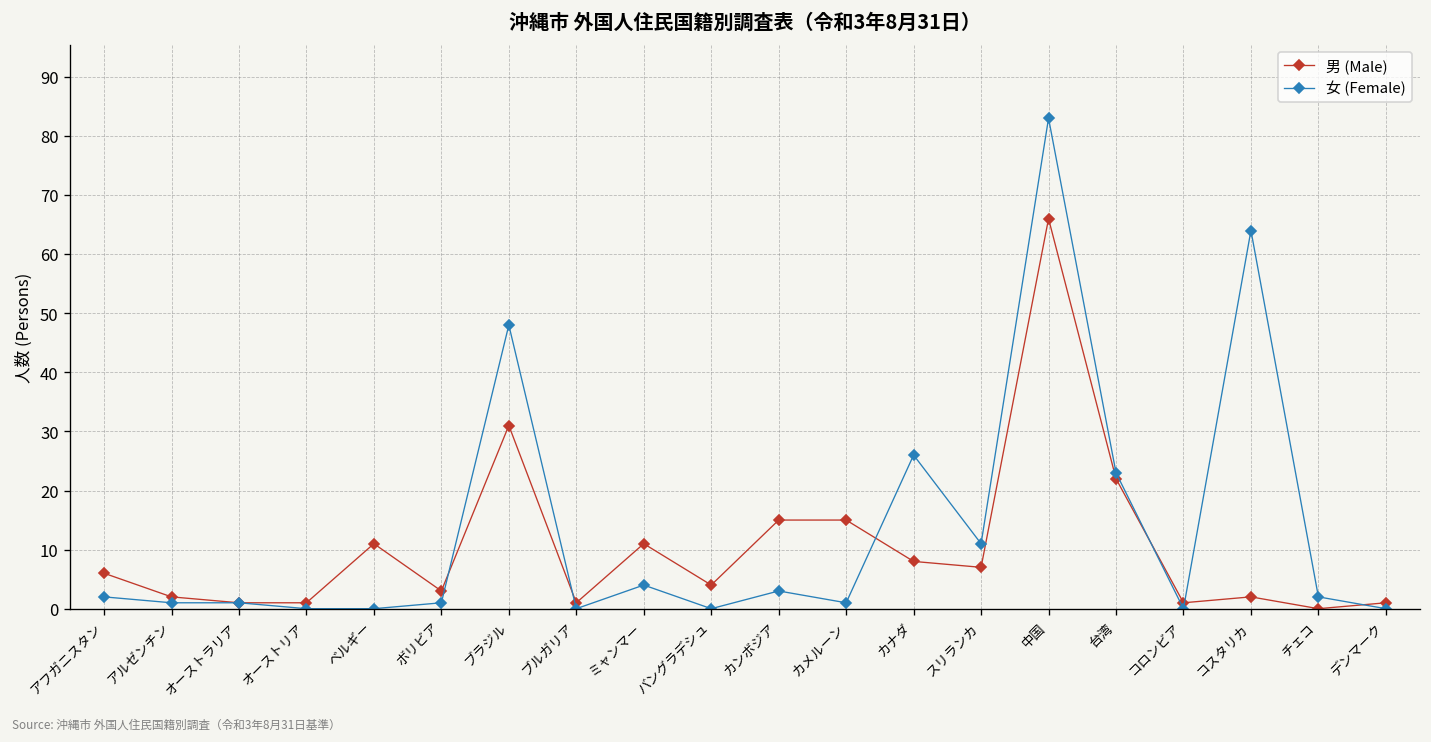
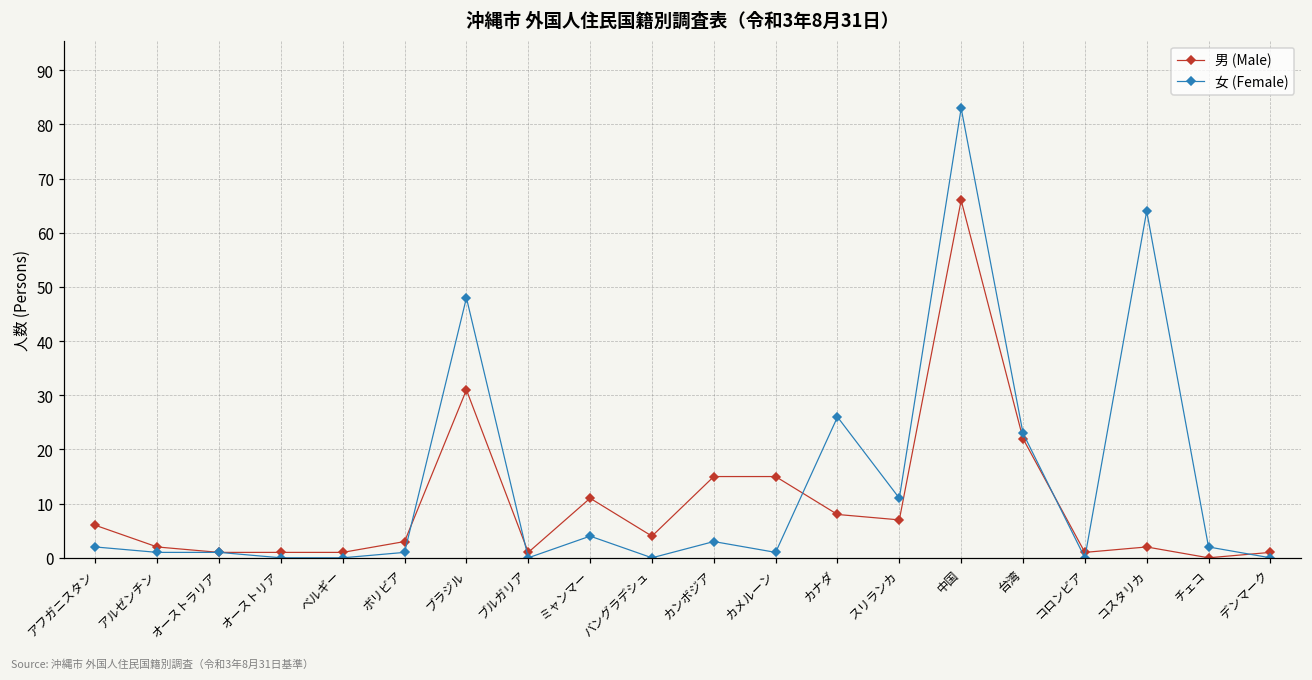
  {
    "男 (Male)": {
      "アフガニスタン": 6,
      "アルゼンチン": 2,
      "オーストリア": 1,
-     "ベルギー": 11,
+     "ベルギー": 1,
      "ボリビア": 3,
      "ブラジル": 31,
      "ブルガリア": 1,
      "ミャンマー": 11,
      "バングラデシュ": 4,
      "カンボジア": 15,
      "カメルーン": 15,
      "カナダ": 8,
      "スリランカ": 7,
      "中国": 66,
      "台湾": 22,
      "コロンビア": 1,
      "コスタリカ": 2,
      "チェコ": 0,
      "デンマーク": 1
    },
    "女 (Female)": {
      "アフガニスタン": 2,
      "アルゼンチン": 1,
      "オーストリア": 0,
      "ベルギー": 0,
      "ボリビア": 1,
      "ブラジル": 48,
      "ブルガリア": 0,
      "ミャンマー": 4,
      "バングラデシュ": 0,
      "カンボジア": 3,
      "カメルーン": 1,
      "カナダ": 26,
      "スリランカ": 11,
      "中国": 83,
      "台湾": 23,
      "コロンビア": 0,
      "コスタリカ": 64,
      "チェコ": 2,
      "デンマーク": 0
    }
  }
